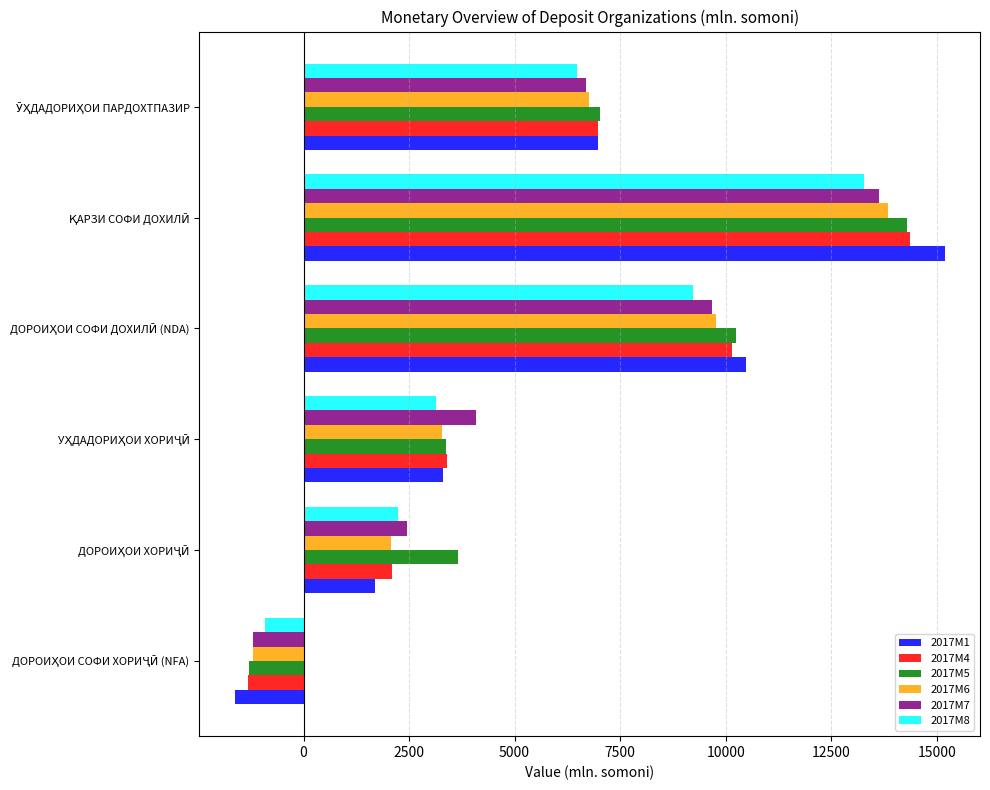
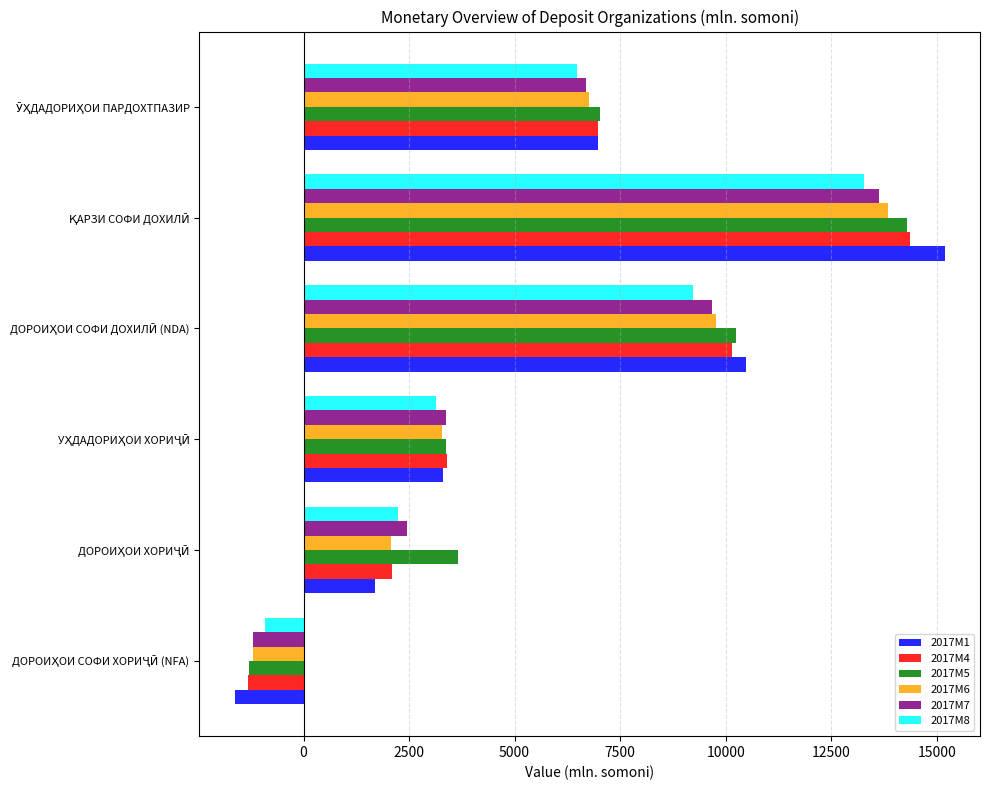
  {
    "2017M1": {
      "ӮҲДАДОРИҲОИ ПАРДОХТПАЗИР": 7000,
      "ҚАРЗИ СОФИ ДОХИЛӢ": 15200,
      "ДОРОИҲОИ СОФИ ДОХИЛӢ (NDA)": 10500,
      "УҲДАДОРИҲОИ ХОРИҶӢ": 3300,
      "ДОРОИҲОИ ХОРИҶӢ": 1700,
      "ДОРОИҲОИ СОФИ ХОРИҶӢ (NFA)": -1600
    },
    "2017M4": {
      "ӮҲДАДОРИҲОИ ПАРДОХТПАЗИР": 7000,
      "ҚАРЗИ СОФИ ДОХИЛӢ": 14400,
      "ДОРОИҲОИ СОФИ ДОХИЛӢ (NDA)": 10100,
      "УҲДАДОРИҲОИ ХОРИҶӢ": 3400,
      "ДОРОИҲОИ ХОРИҶӢ": 2100,
      "ДОРОИҲОИ СОФИ ХОРИҶӢ (NFA)": -1300
    },
    "2017M5": {
      "ӮҲДАДОРИҲОИ ПАРДОХТПАЗИР": 7000,
      "ҚАРЗИ СОФИ ДОХИЛӢ": 14300,
      "ДОРОИҲОИ СОФИ ДОХИЛӢ (NDA)": 10200,
      "УҲДАДОРИҲОИ ХОРИҶӢ": 3400,
      "ДОРОИҲОИ ХОРИҶӢ": 3700,
      "ДОРОИҲОИ СОФИ ХОРИҶӢ (NFA)": -1300
    },
    "2017M6": {
      "ӮҲДАДОРИҲОИ ПАРДОХТПАЗИР": 6800,
      "ҚАРЗИ СОФИ ДОХИЛӢ": 13800,
      "ДОРОИҲОИ СОФИ ДОХИЛӢ (NDA)": 9800,
      "УҲДАДОРИҲОИ ХОРИҶӢ": 3300,
      "ДОРОИҲОИ ХОРИҶӢ": 2100,
      "ДОРОИҲОИ СОФИ ХОРИҶӢ (NFA)": -1200
    },
    "2017M7": {
      "ӮҲДАДОРИҲОИ ПАРДОХТПАЗИР": 6700,
      "ҚАРЗИ СОФИ ДОХИЛӢ": 13600,
      "ДОРОИҲОИ СОФИ ДОХИЛӢ (NDA)": 9700,
-     "УҲДАДОРИҲОИ ХОРИҶӢ": 4100,
+     "УҲДАДОРИҲОИ ХОРИҶӢ": 3400,
      "ДОРОИҲОИ ХОРИҶӢ": 2400,
      "ДОРОИҲОИ СОФИ ХОРИҶӢ (NFA)": -1200
    },
    "2017M8": {
      "ӮҲДАДОРИҲОИ ПАРДОХТПАЗИР": 6500,
      "ҚАРЗИ СОФИ ДОХИЛӢ": 13300,
      "ДОРОИҲОИ СОФИ ДОХИЛӢ (NDA)": 9200,
      "УҲДАДОРИҲОИ ХОРИҶӢ": 3100,
      "ДОРОИҲОИ ХОРИҶӢ": 2200,
      "ДОРОИҲОИ СОФИ ХОРИҶӢ (NFA)": -900
    }
  }
